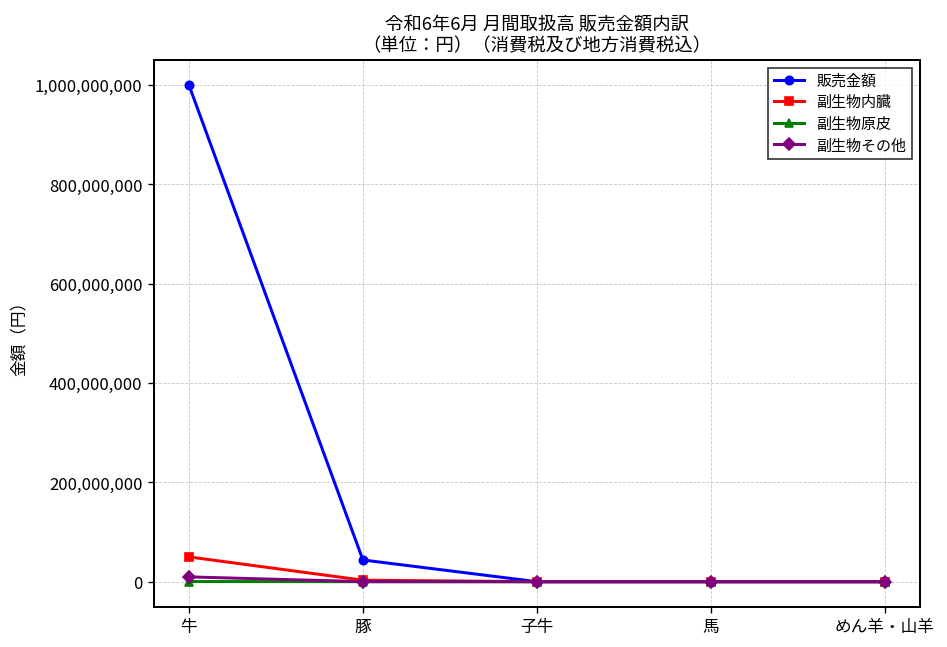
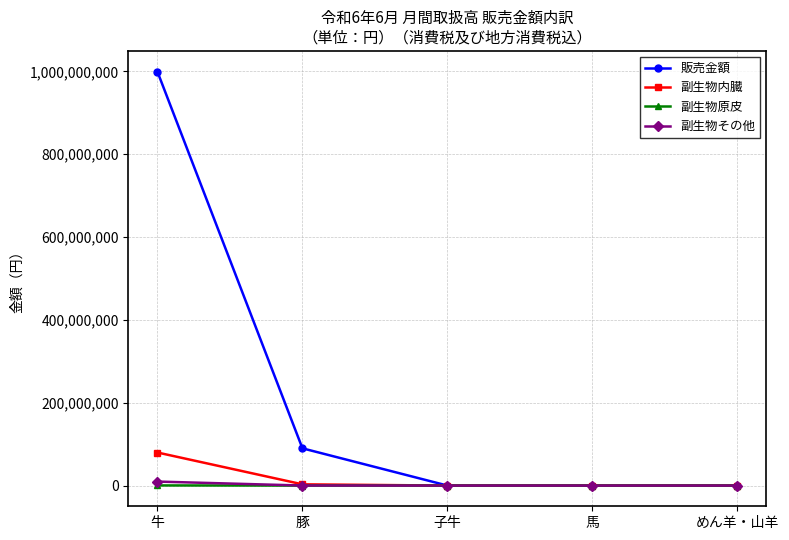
  {
    "販売金額": {
      "牛": "1,000,000,000",
-     "豚": "40,000,000"
+     "豚": "90,000,000"
    },
    "副生物内臓": {
-     "牛": "50,000,000"
+     "牛": "80,000,000"
    },
    "副生物原皮": {
      "牛": "0"
    },
    "副生物その他": {
      "牛": "10,000,000"
    }
  }
